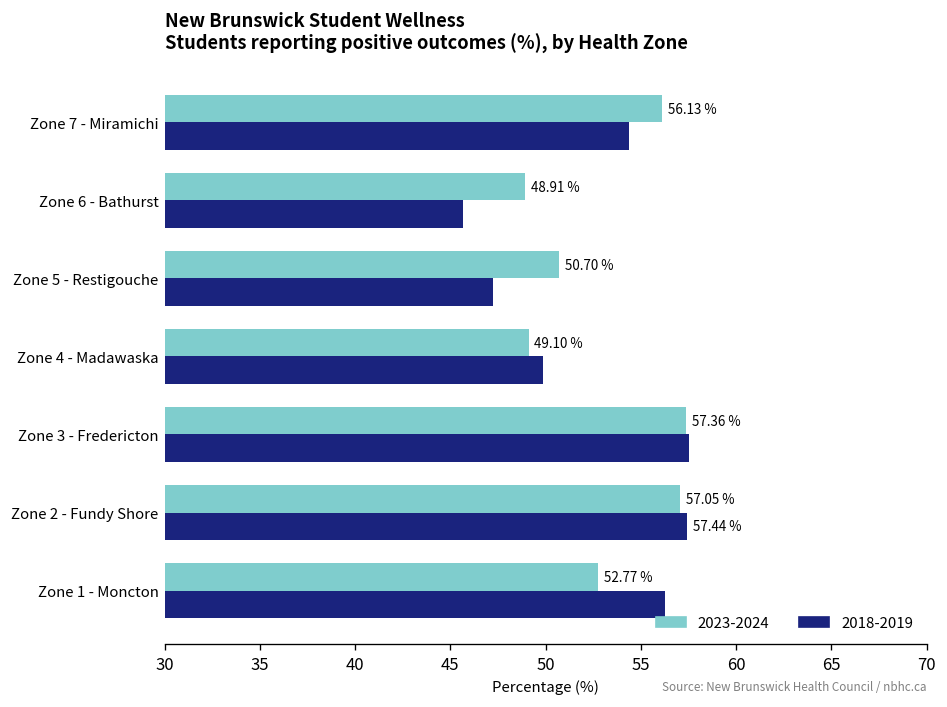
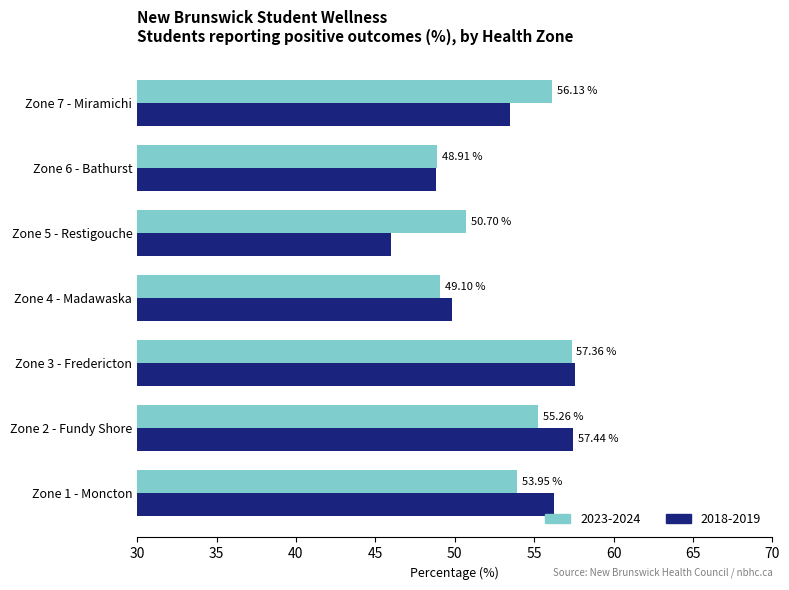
  {
    "2023-2024": {
      "Zone 7 - Miramichi": "56.13 %",
      "Zone 6 - Bathurst": "48.91 %",
      "Zone 5 - Restigouche": "50.70 %",
      "Zone 4 - Madawaska": "49.10 %",
      "Zone 3 - Fredericton": "57.36 %",
-     "Zone 2 - Fundy Shore": "57.05 %",
-     "Zone 1 - Moncton": "52.77 %"
+     "Zone 2 - Fundy Shore": "55.26 %",
+     "Zone 1 - Moncton": "53.95 %"
    },
    "2018-2019": {
-     "Zone 7 - Miramichi": "54.4",
-     "Zone 6 - Bathurst": "45.7",
-     "Zone 5 - Restigouche": "47.2",
+     "Zone 7 - Miramichi": "53.5",
+     "Zone 6 - Bathurst": "48.8",
+     "Zone 5 - Restigouche": "46.0",
      "Zone 4 - Madawaska": "49.8",
      "Zone 3 - Fredericton": "57.5",
      "Zone 1 - Moncton": "56.3"
    }
  }
